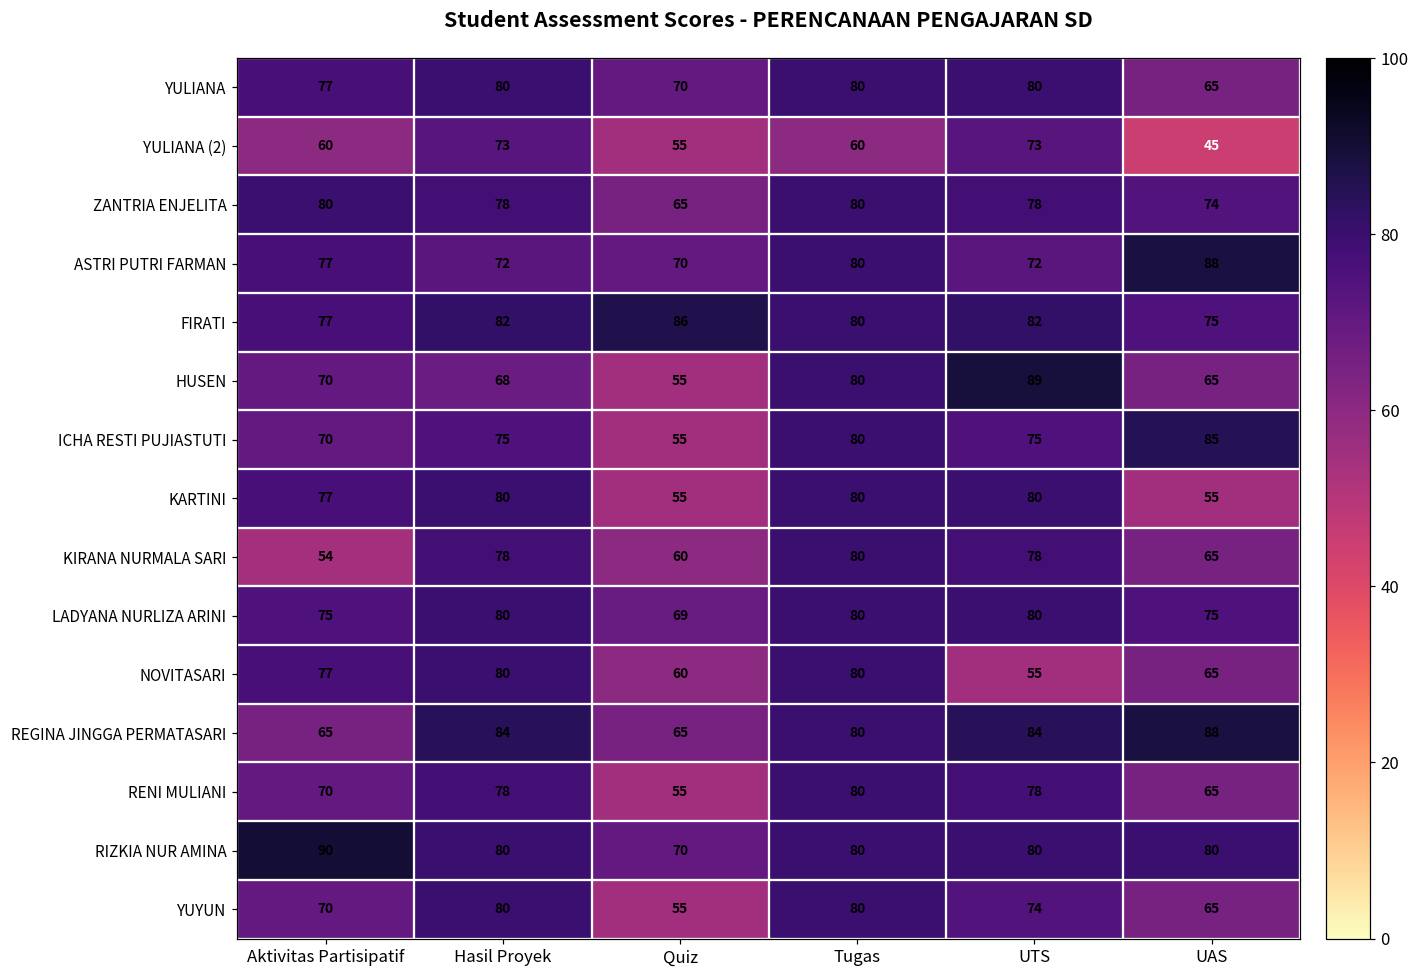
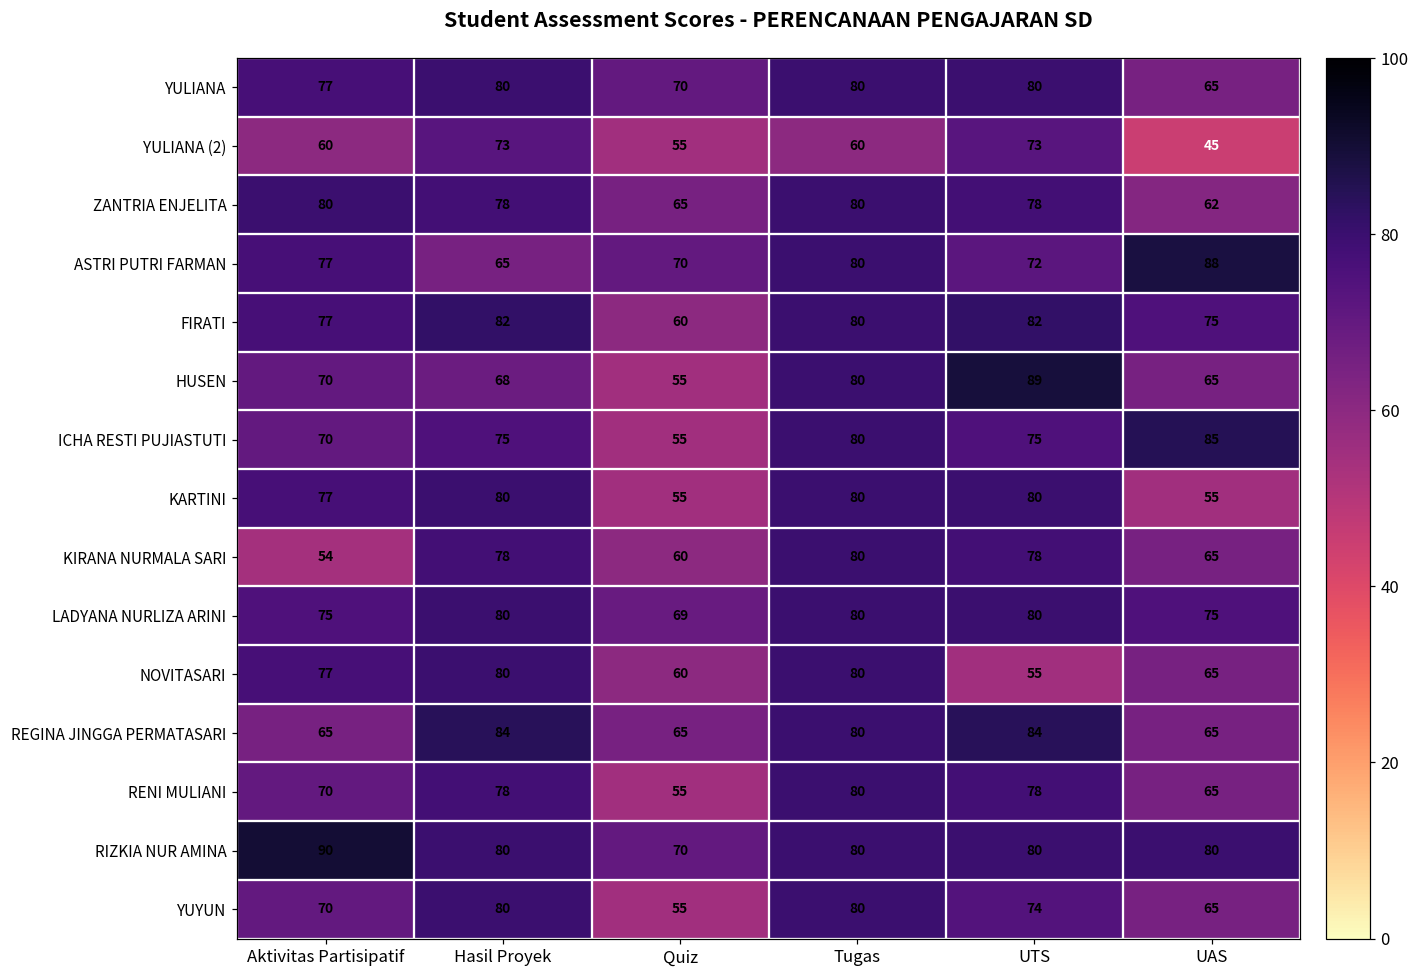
  {
    "YULIANA": {
      "Aktivitas Partisipatif": 77,
      "Hasil Proyek": 80,
      "Quiz": 70,
      "Tugas": 80,
      "UTS": 80,
      "UAS": 65
    },
    "YULIANA (2)": {
      "Aktivitas Partisipatif": 60,
      "Hasil Proyek": 73,
      "Quiz": 55,
      "Tugas": 60,
      "UTS": 73,
      "UAS": 45
    },
    "ZANTRIA ENJELITA": {
      "Aktivitas Partisipatif": 80,
      "Hasil Proyek": 78,
      "Quiz": 65,
      "Tugas": 80,
      "UTS": 78,
-     "UAS": 74
+     "UAS": 62
    },
    "ASTRI PUTRI FARMAN": {
      "Aktivitas Partisipatif": 77,
-     "Hasil Proyek": 72,
+     "Hasil Proyek": 65,
      "Quiz": 70,
      "Tugas": 80,
      "UTS": 72,
      "UAS": 88
    },
    "FIRATI": {
      "Aktivitas Partisipatif": 77,
      "Hasil Proyek": 82,
-     "Quiz": 86,
+     "Quiz": 60,
      "Tugas": 80,
      "UTS": 82,
      "UAS": 75
    },
    "HUSEN": {
      "Aktivitas Partisipatif": 70,
      "Hasil Proyek": 68,
      "Quiz": 55,
      "Tugas": 80,
      "UTS": 89,
      "UAS": 65
    },
    "ICHA RESTI PUJIASTUTI": {
      "Aktivitas Partisipatif": 70,
      "Hasil Proyek": 75,
      "Quiz": 55,
      "Tugas": 80,
      "UTS": 75,
      "UAS": 85
    },
    "KARTINI": {
      "Aktivitas Partisipatif": 77,
      "Hasil Proyek": 80,
      "Quiz": 55,
      "Tugas": 80,
      "UTS": 80,
      "UAS": 55
    },
    "KIRANA NURMALA SARI": {
      "Aktivitas Partisipatif": 54,
      "Hasil Proyek": 78,
      "Quiz": 60,
      "Tugas": 80,
      "UTS": 78,
      "UAS": 65
    },
    "LADYANA NURLIZA ARINI": {
      "Aktivitas Partisipatif": 75,
      "Hasil Proyek": 80,
      "Quiz": 69,
      "Tugas": 80,
      "UTS": 80,
      "UAS": 75
    },
    "NOVITASARI": {
      "Aktivitas Partisipatif": 77,
      "Hasil Proyek": 80,
      "Quiz": 60,
      "Tugas": 80,
      "UTS": 55,
      "UAS": 65
    },
    "REGINA JINGGA PERMATASARI": {
      "Aktivitas Partisipatif": 65,
      "Hasil Proyek": 84,
      "Quiz": 65,
      "Tugas": 80,
      "UTS": 84,
-     "UAS": 88
+     "UAS": 65
    },
    "RENI MULIANI": {
      "Aktivitas Partisipatif": 70,
      "Hasil Proyek": 78,
      "Quiz": 55,
      "Tugas": 80,
      "UTS": 78,
      "UAS": 65
    },
    "RIZKIA NUR AMINA": {
      "Aktivitas Partisipatif": 90,
      "Hasil Proyek": 80,
      "Quiz": 70,
      "Tugas": 80,
      "UTS": 80,
      "UAS": 80
    },
    "YUYUN": {
      "Aktivitas Partisipatif": 70,
      "Hasil Proyek": 80,
      "Quiz": 55,
      "Tugas": 80,
      "UTS": 74,
      "UAS": 65
    }
  }
